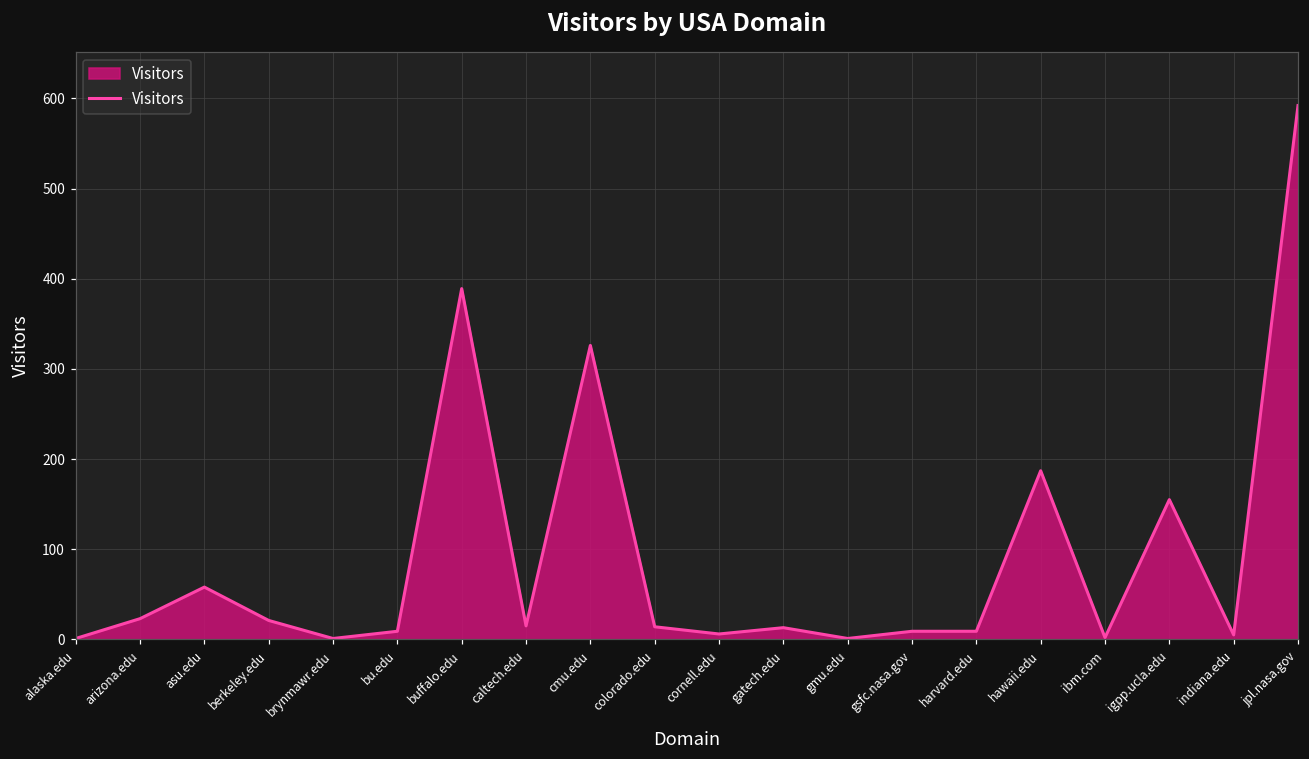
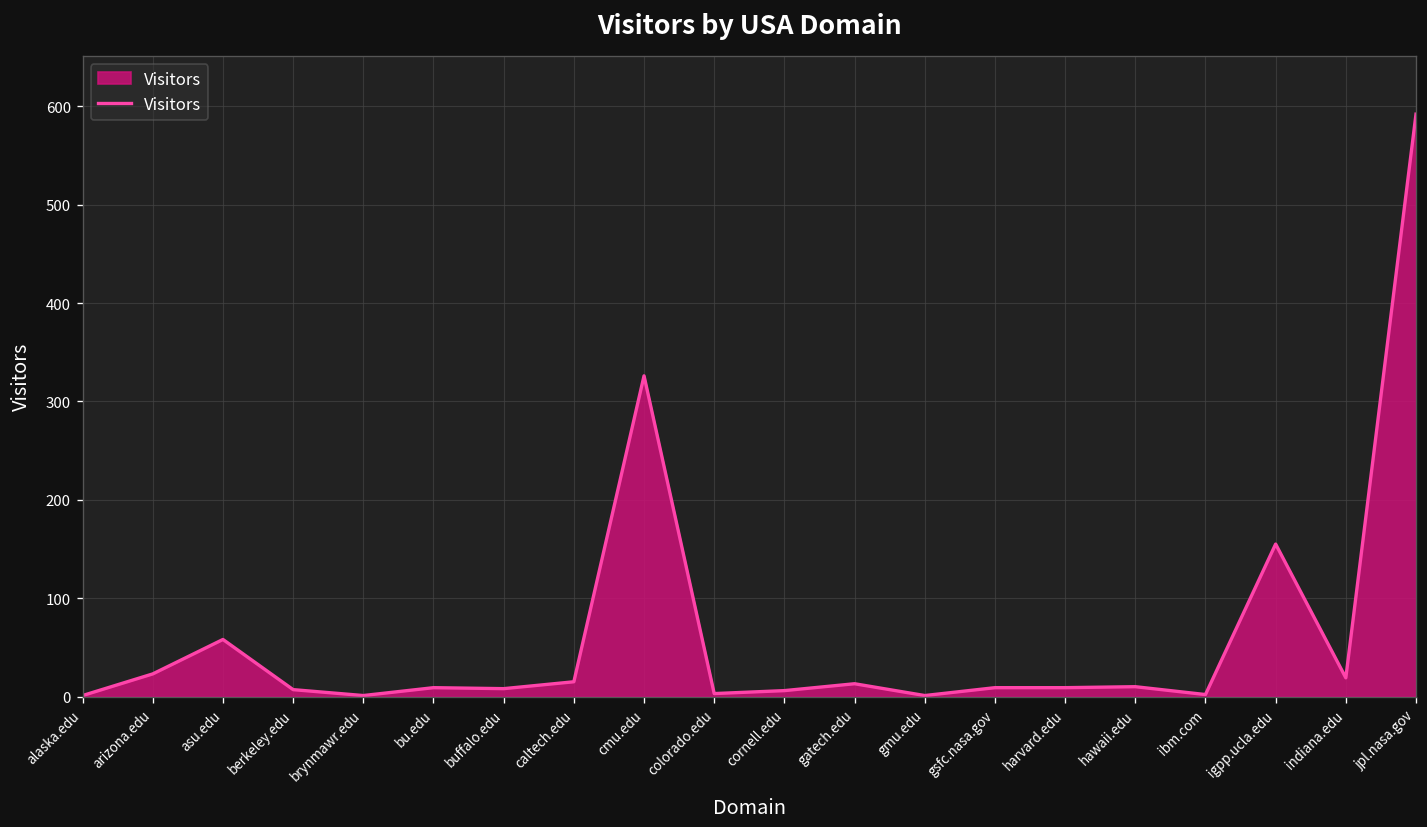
  {
    "alaska.edu": 0,
    "arizona.edu": 20,
    "asu.edu": 60,
-   "berkeley.edu": 20,
+   "berkeley.edu": 10,
    "brynmawr.edu": 0,
    "bu.edu": 10,
-   "buffalo.edu": 390,
+   "buffalo.edu": 10,
    "caltech.edu": 20,
    "cmu.edu": 330,
-   "colorado.edu": 10,
+   "colorado.edu": 0,
    "cornell.edu": 10,
    "gatech.edu": 10,
    "gmu.edu": 0,
    "gsfc.nasa.gov": 10,
    "harvard.edu": 10,
-   "hawaii.edu": 190,
+   "hawaii.edu": 10,
    "ibm.com": 0,
    "igpp.ucla.edu": 160,
-   "indiana.edu": 10,
+   "indiana.edu": 20,
    "jpl.nasa.gov": 590
  }
